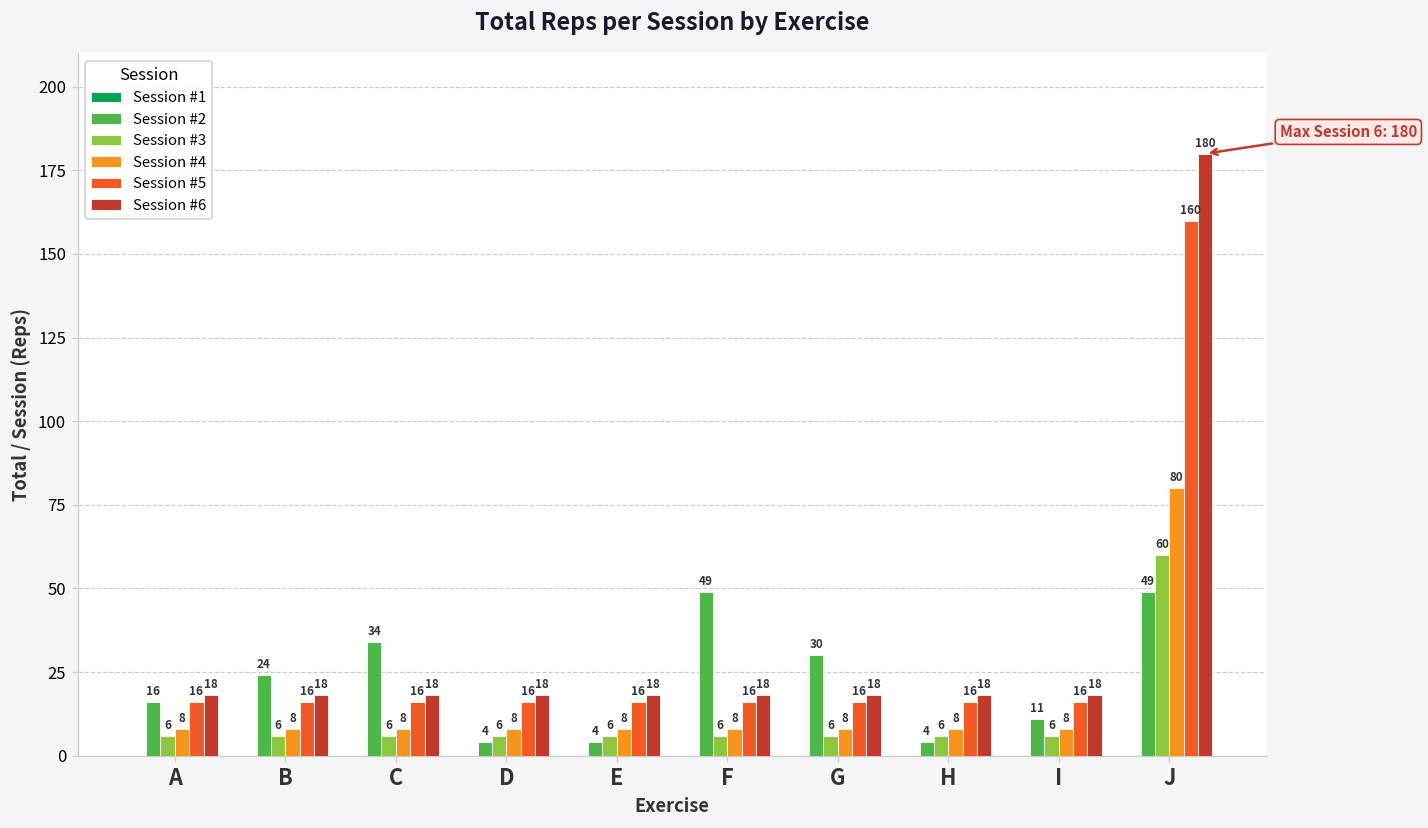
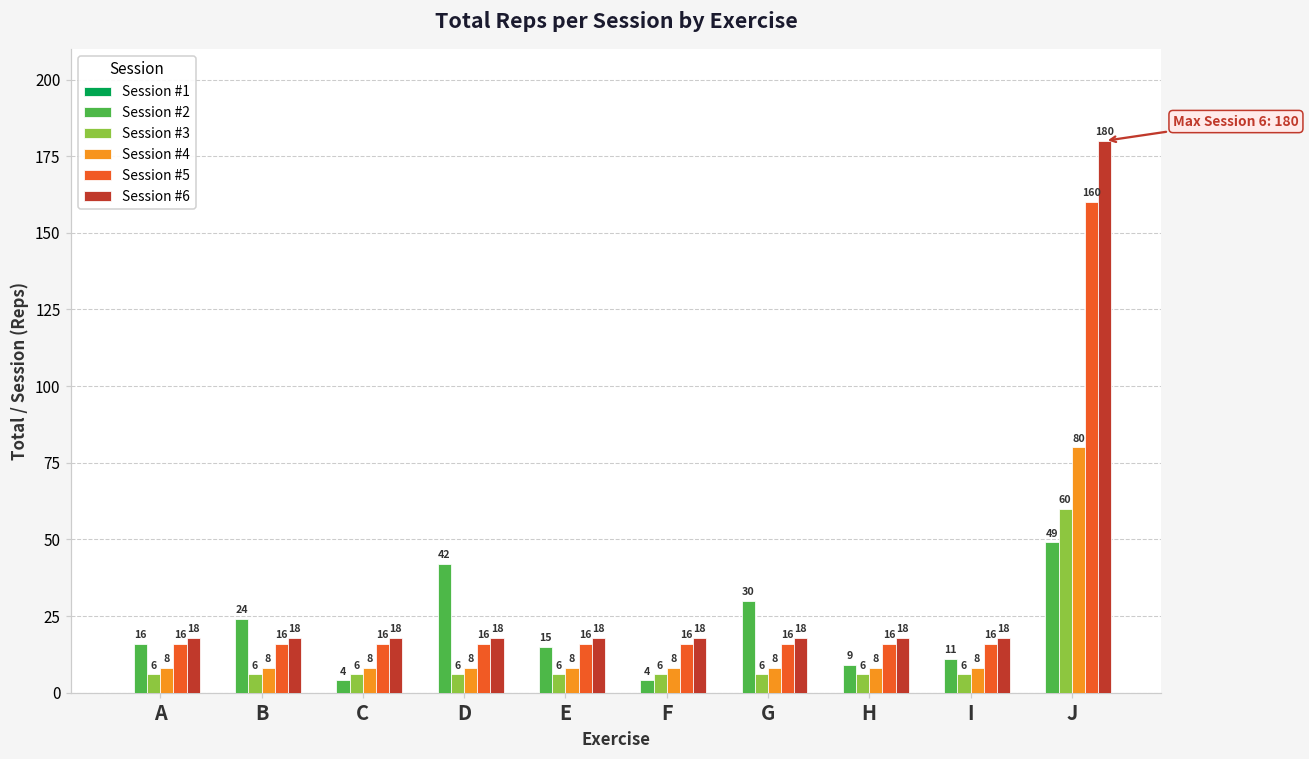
  {
    "Session #1": {
      "A": 0,
      "B": 0,
      "C": 0,
      "D": 0,
      "E": 0,
      "F": 0,
      "G": 0,
      "H": 0,
      "I": 0,
      "J": 0
    },
    "Session #2": {
      "A": 16,
      "B": 24,
-     "C": 34,
-     "D": 4,
-     "E": 4,
-     "F": 49,
+     "C": 4,
+     "D": 42,
+     "E": 15,
+     "F": 4,
      "G": 30,
-     "H": 4,
+     "H": 9,
      "I": 11,
      "J": 49
    },
    "Session #3": {
      "A": 6,
      "B": 6,
      "C": 6,
      "D": 6,
      "E": 6,
      "F": 6,
      "G": 6,
      "H": 6,
      "I": 6,
      "J": 60
    }
  }
